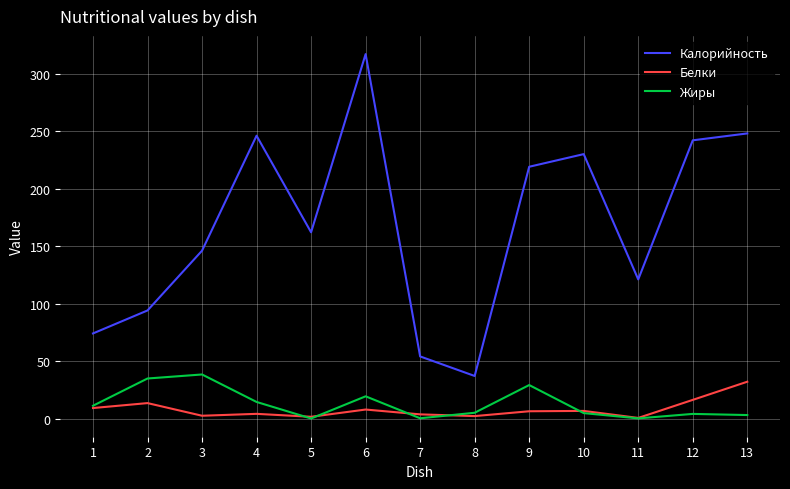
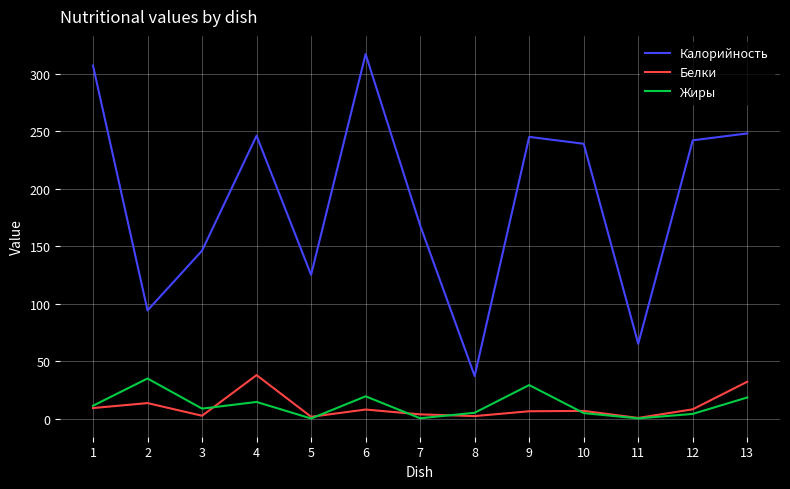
  {
    "Калорийность": {
-     "1": 74,
+     "1": 307,
      "2": 94,
      "3": 146,
      "4": 246,
-     "5": 162,
+     "5": 125,
      "6": 317,
-     "7": 54,
+     "7": 168,
      "8": 37,
-     "9": 219,
-     "10": 230,
-     "11": 121,
+     "9": 245,
+     "10": 239,
+     "11": 65,
      "12": 242,
      "13": 248
    },
    "Белки": {
      "2": 13,
      "3": 2,
-     "4": 4,
+     "4": 38,
      "6": 8,
      "7": 4,
      "8": 2,
      "9": 6,
-     "12": 16,
+     "12": 8,
      "13": 32
    },
    "Жиры": {
      "2": 35,
-     "3": 38,
+     "3": 9,
      "4": 14,
      "6": 19,
      "7": 0,
      "8": 5,
      "9": 29,
      "12": 4,
-     "13": 3
+     "13": 18
    }
  }
